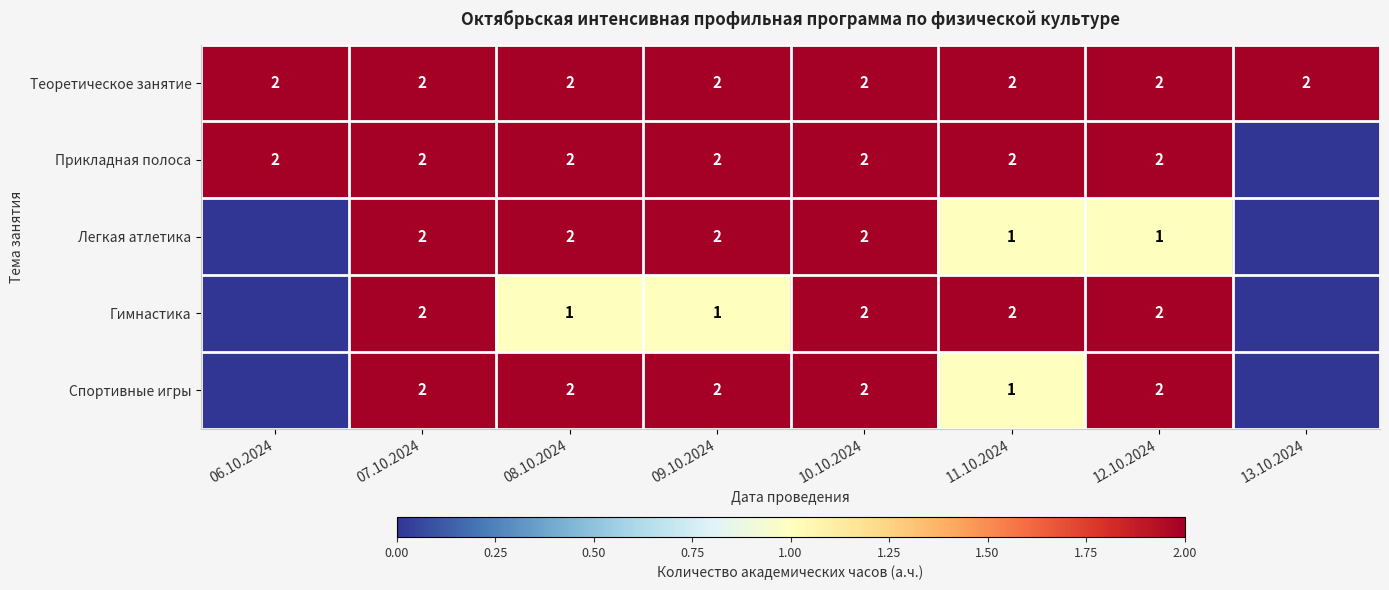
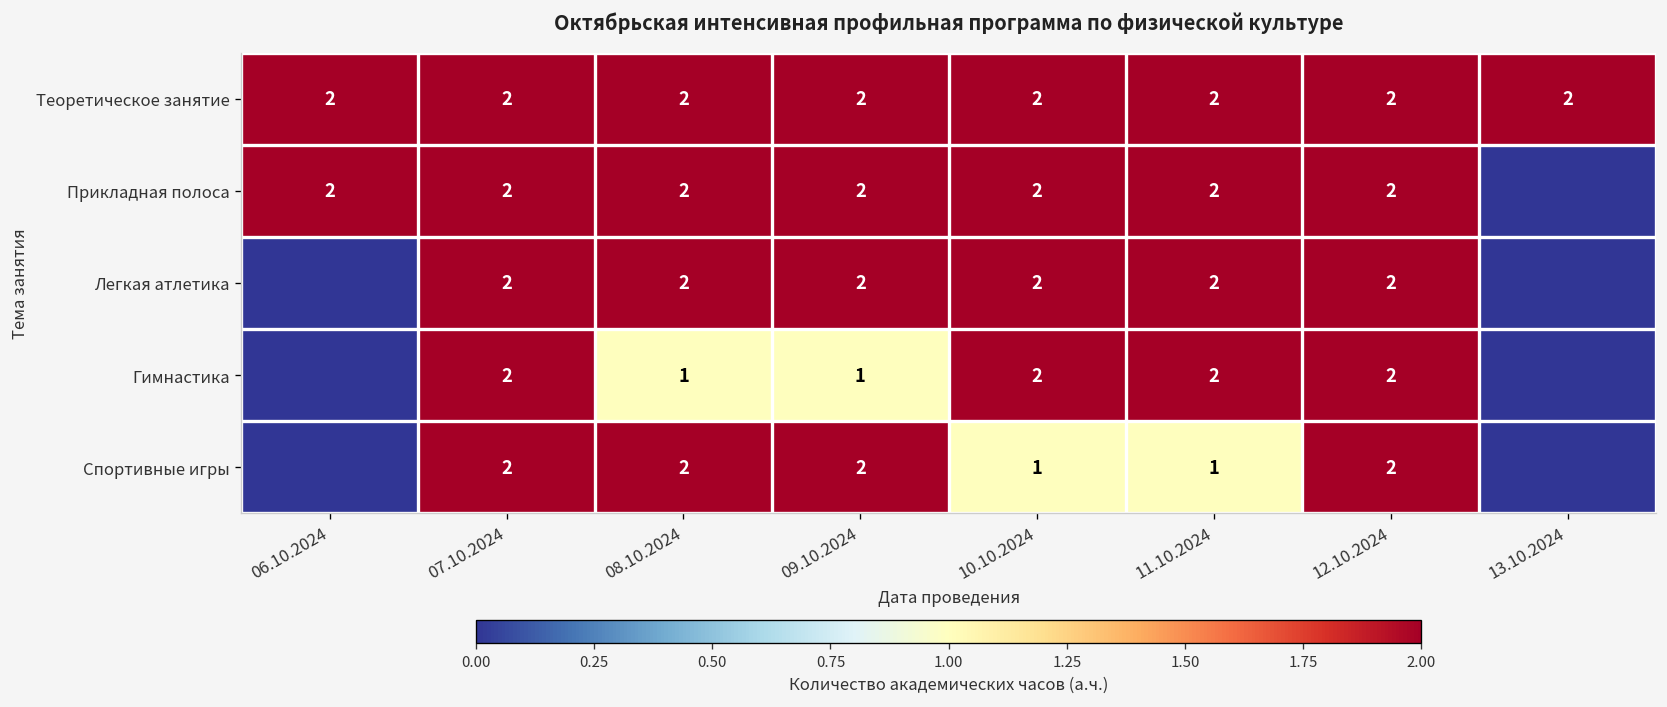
  {
    "Теоретическое занятие": {
      "06.10.2024": 2,
      "07.10.2024": 2,
      "08.10.2024": 2,
      "09.10.2024": 2,
      "10.10.2024": 2,
      "11.10.2024": 2,
      "12.10.2024": 2,
      "13.10.2024": 2
    },
    "Прикладная полоса": {
      "06.10.2024": 2,
      "07.10.2024": 2,
      "08.10.2024": 2,
      "09.10.2024": 2,
      "10.10.2024": 2,
      "11.10.2024": 2,
      "12.10.2024": 2
    },
    "Легкая атлетика": {
      "07.10.2024": 2,
      "08.10.2024": 2,
      "09.10.2024": 2,
      "10.10.2024": 2,
-     "11.10.2024": 1,
-     "12.10.2024": 1
+     "11.10.2024": 2,
+     "12.10.2024": 2
    },
    "Гимнастика": {
      "07.10.2024": 2,
      "08.10.2024": 1,
      "09.10.2024": 1,
      "10.10.2024": 2,
      "11.10.2024": 2,
      "12.10.2024": 2
    },
    "Спортивные игры": {
      "07.10.2024": 2,
      "08.10.2024": 2,
      "09.10.2024": 2,
-     "10.10.2024": 2,
+     "10.10.2024": 1,
      "11.10.2024": 1,
      "12.10.2024": 2
    }
  }
